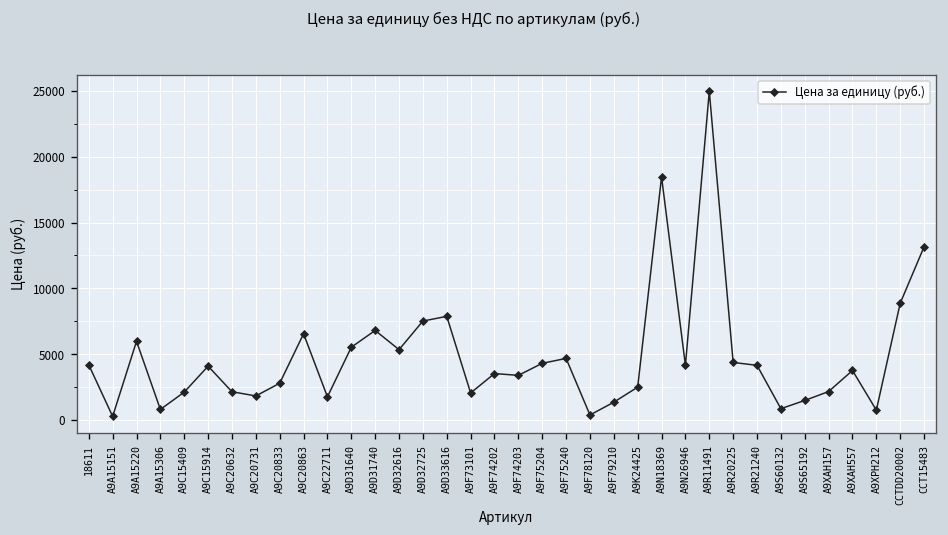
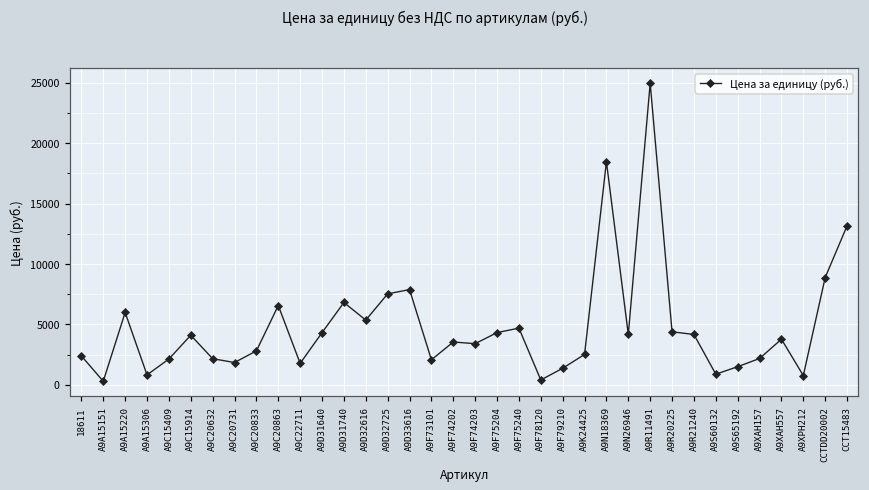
  {
-   "18611": 4200,
+   "18611": 2400,
    "A9A15151": 300,
    "A9A15220": 6000,
    "A9A15306": 800,
    "A9C15409": 2100,
    "A9C15914": 4100,
    "A9C20632": 2200,
    "A9C20731": 1800,
    "A9C20833": 2800,
    "A9C20863": 6600,
    "A9C22711": 1800,
-   "A9D31640": 5500,
+   "A9D31640": 4300,
    "A9D31740": 6800,
    "A9D32616": 5400,
    "A9D32725": 7500,
    "A9D33616": 7900,
    "A9F73101": 2100,
    "A9F74202": 3500,
    "A9F74203": 3400,
    "A9F75204": 4300,
    "A9F75240": 4700,
    "A9F78120": 400,
    "A9F79210": 1400,
    "A9K24425": 2500,
    "A9N18369": 18500,
    "A9N26946": 4200,
    "A9R11491": 25000,
    "A9R20225": 4400,
    "A9R21240": 4200,
    "A9S60132": 900,
    "A9S65192": 1500,
    "A9XAH157": 2200,
    "A9XAH557": 3800,
    "A9XPH212": 800,
    "CCTDD20002": 8900,
    "CCT15483": 13200
  }
